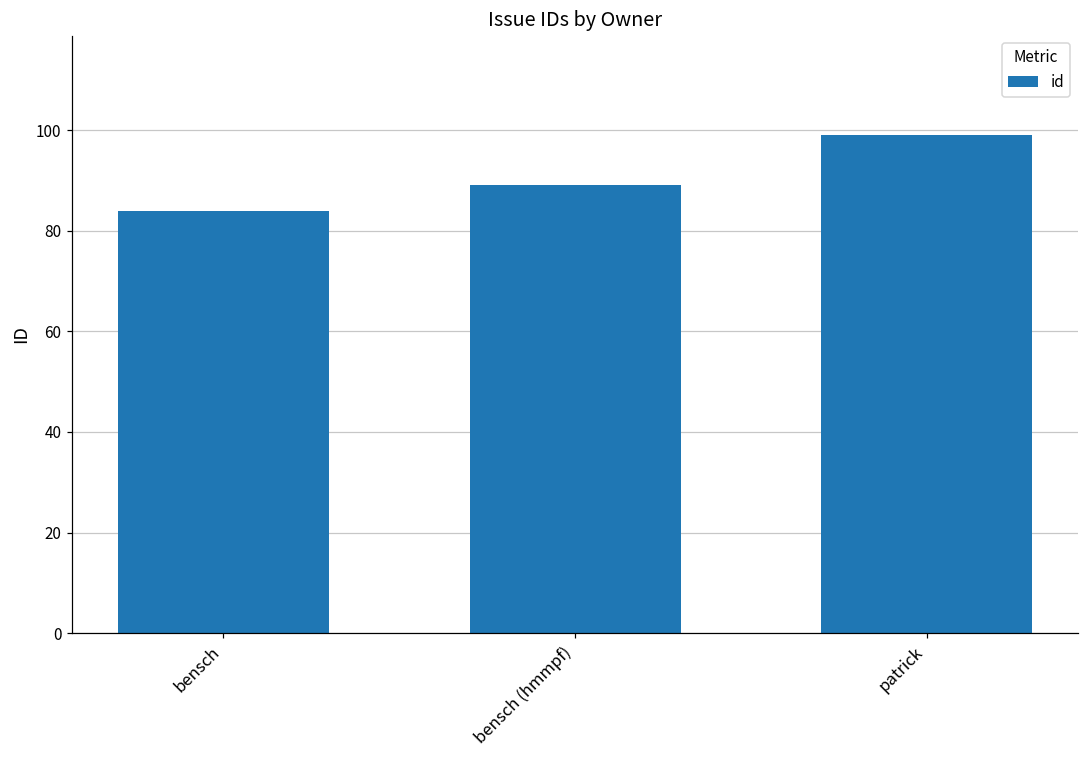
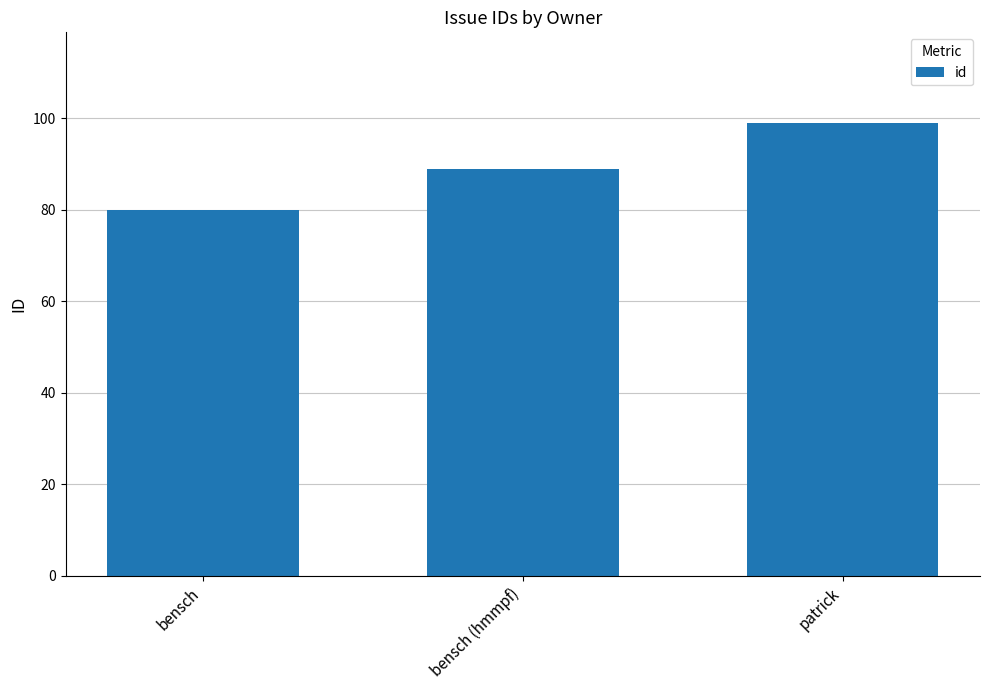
  {
-   "bensch": 84,
+   "bensch": 80,
    "bensch (hmmpf)": 89,
    "patrick": 99
  }
